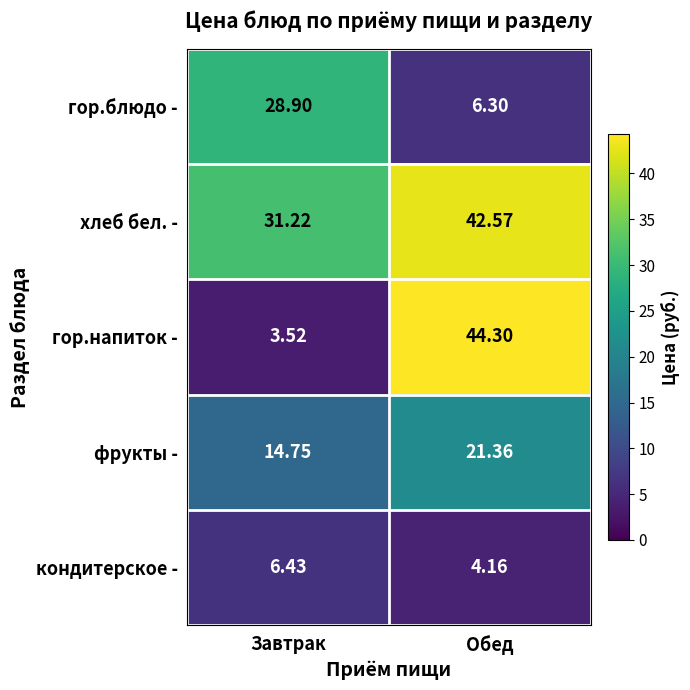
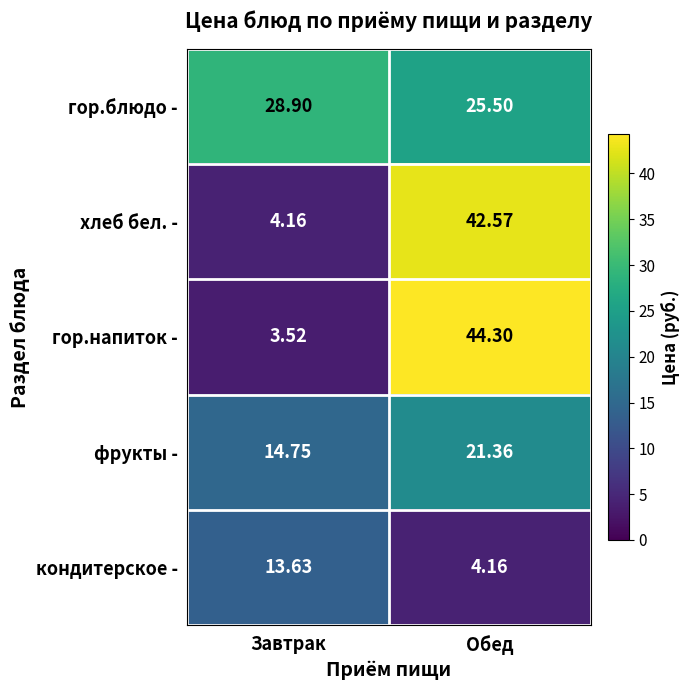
  {
    "гор.блюдо -": {
      "Завтрак": 28.90,
-     "Обед": 6.30
+     "Обед": 25.50
    },
    "хлеб бел. -": {
-     "Завтрак": 31.22,
+     "Завтрак": 4.16,
      "Обед": 42.57
    },
    "гор.напиток -": {
      "Завтрак": 3.52,
      "Обед": 44.30
    },
    "фрукты -": {
      "Завтрак": 14.75,
      "Обед": 21.36
    },
    "кондитерское -": {
-     "Завтрак": 6.43,
+     "Завтрак": 13.63,
      "Обед": 4.16
    }
  }
